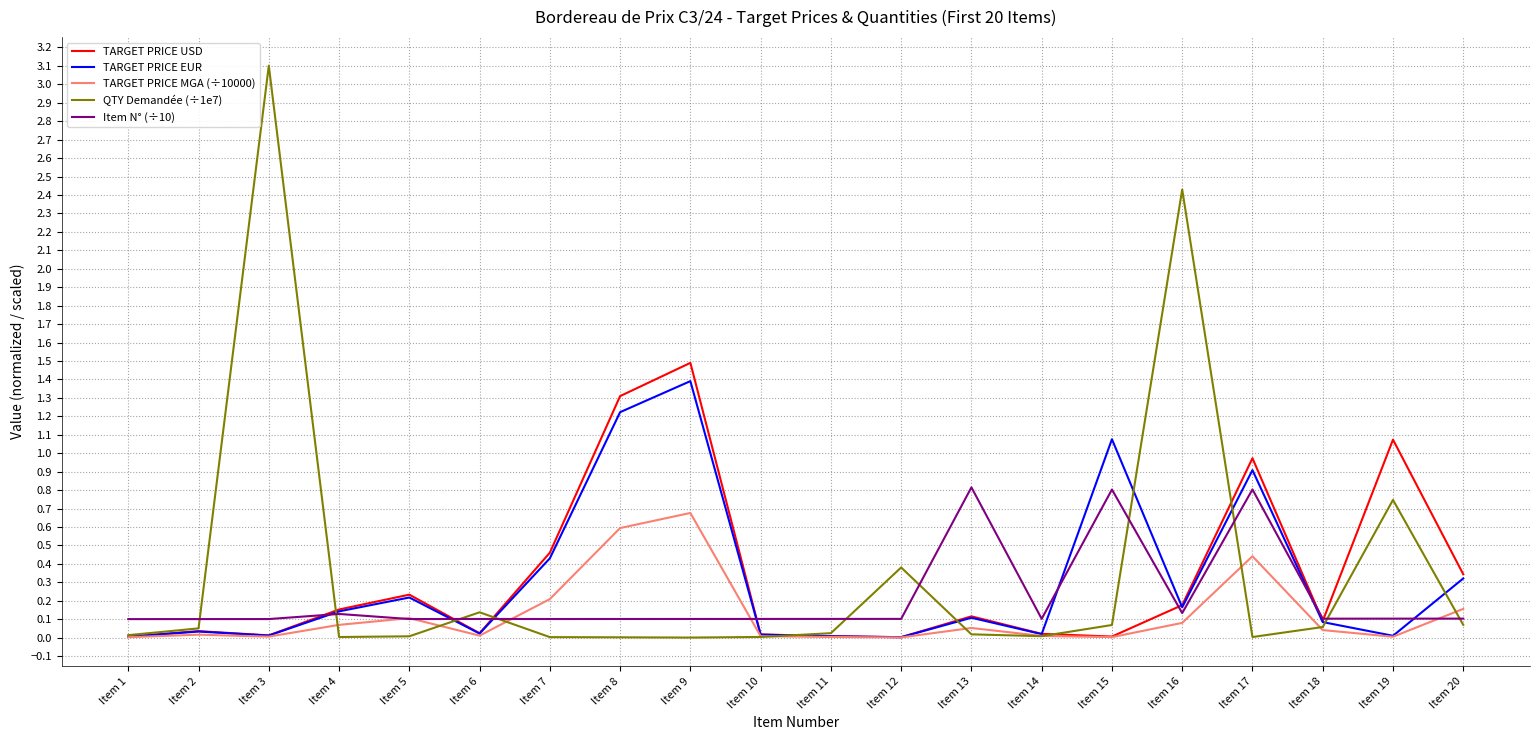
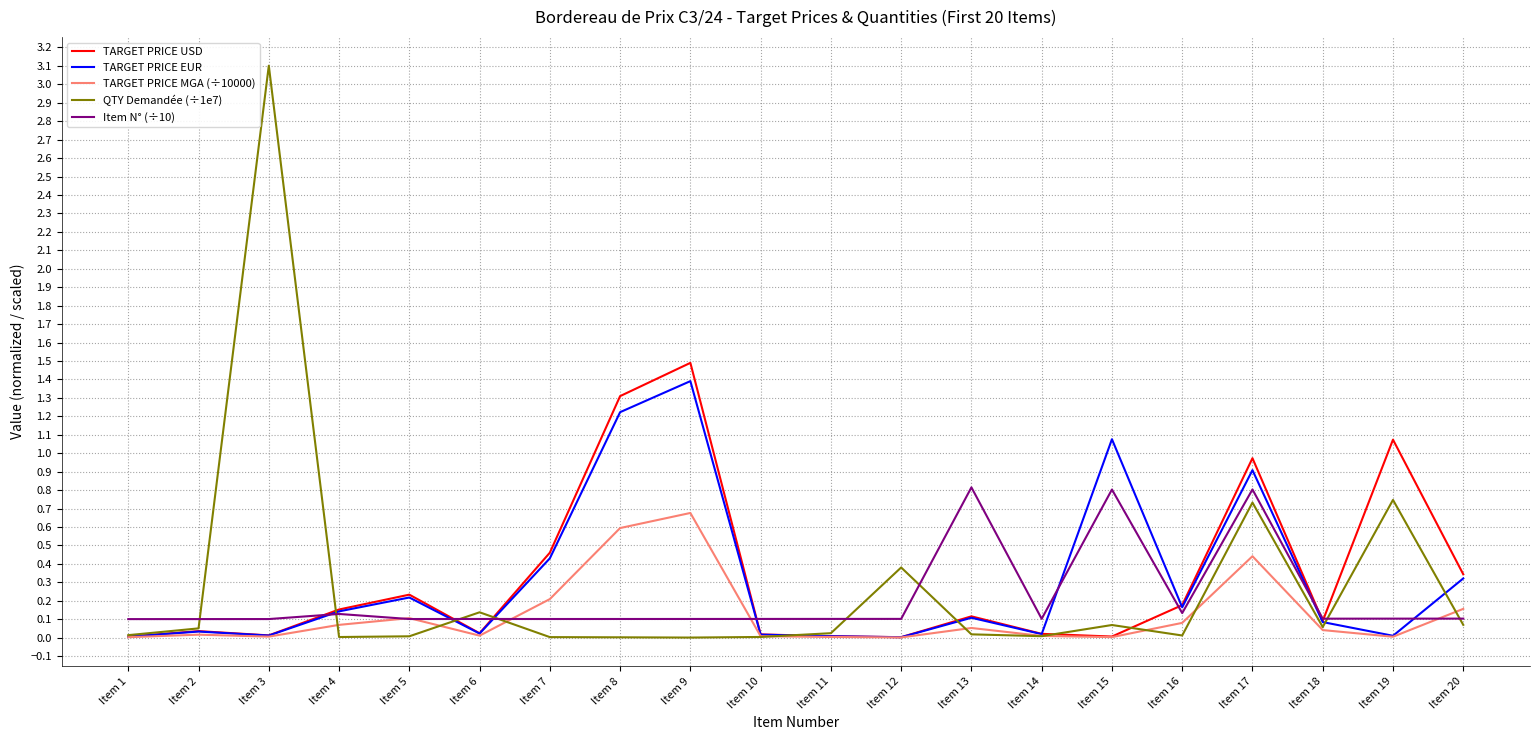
  {
    "TARGET PRICE USD": {
      "Item 5": 0.23,
      "Item 7": 0.46,
      "Item 8": 1.31,
      "Item 9": 1.49,
      "Item 17": 0.97,
      "Item 19": 1.07,
      "Item 20": 0.34
    },
    "TARGET PRICE EUR": {
      "Item 5": 0.22,
      "Item 7": 0.43,
      "Item 8": 1.22,
      "Item 9": 1.39,
      "Item 15": 1.08,
      "Item 17": 0.91,
      "Item 20": 0.32
    },
    "TARGET PRICE MGA (÷10000)": {
      "Item 2": 0.02,
      "Item 4": 0.07,
      "Item 7": 0.21,
      "Item 8": 0.59,
      "Item 9": 0.68,
      "Item 13": 0.05,
      "Item 16": 0.08,
      "Item 17": 0.44,
      "Item 18": 0.04,
      "Item 20": 0.16
    },
    "QTY Demandée (÷1e7)": {
      "Item 2": 0.05,
      "Item 3": 3.10,
      "Item 4": 0.00,
      "Item 5": 0.01,
      "Item 6": 0.14,
      "Item 7": 0.00,
      "Item 8": 0.00,
      "Item 9": 0.00,
      "Item 11": 0.02,
      "Item 12": 0.38,
      "Item 13": 0.02,
      "Item 15": 0.07,
-     "Item 16": 2.43,
-     "Item 17": 0.00,
+     "Item 16": 0.01,
+     "Item 17": 0.73,
      "Item 18": 0.06,
      "Item 19": 0.75,
      "Item 20": 0.07
    },
    "Item N° (÷10)": {
      "Item 1": 0.10,
      "Item 2": 0.10,
      "Item 3": 0.10,
      "Item 4": 0.13,
      "Item 6": 0.10,
      "Item 7": 0.10,
      "Item 8": 0.10,
      "Item 9": 0.10,
      "Item 10": 0.10,
      "Item 11": 0.10,
      "Item 12": 0.10,
      "Item 13": 0.81,
      "Item 14": 0.10,
      "Item 15": 0.80,
      "Item 16": 0.13,
      "Item 17": 0.80,
      "Item 19": 0.10,
      "Item 20": 0.10
    }
  }
